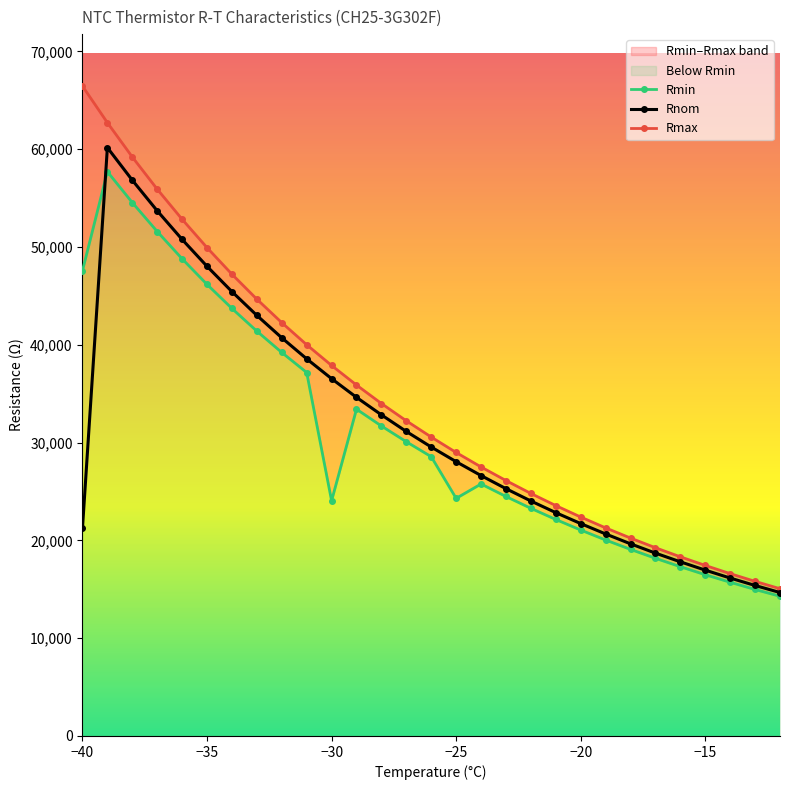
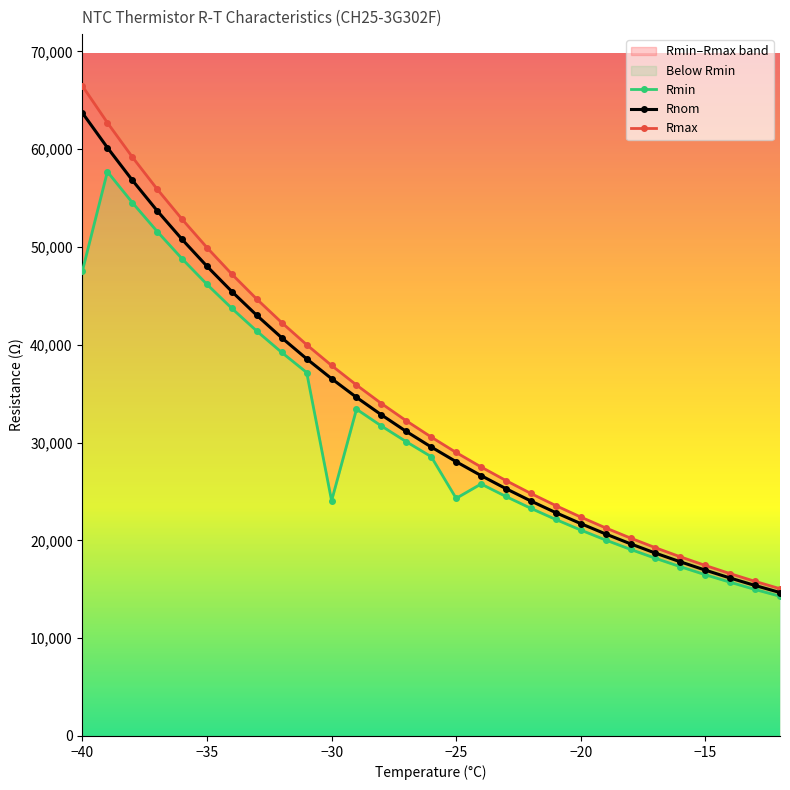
  {
    "Below Rmin": {
      "−40": "48,000",
      "−35": "46,000",
      "−30": "24,000",
      "−25": "24,000",
      "−20": "21,000",
      "−15": "16,000"
    },
    "Rnom": {
-     "−40": "21,000",
+     "−40": "64,000",
      "−35": "48,000",
      "−30": "37,000",
      "−25": "28,000",
      "−20": "22,000",
      "−15": "17,000"
    },
    "Rmin–Rmax band": {
      "−40": "66,000",
      "−35": "50,000",
      "−30": "38,000",
      "−25": "29,000",
      "−20": "22,000",
      "−15": "17,000"
    }
  }
